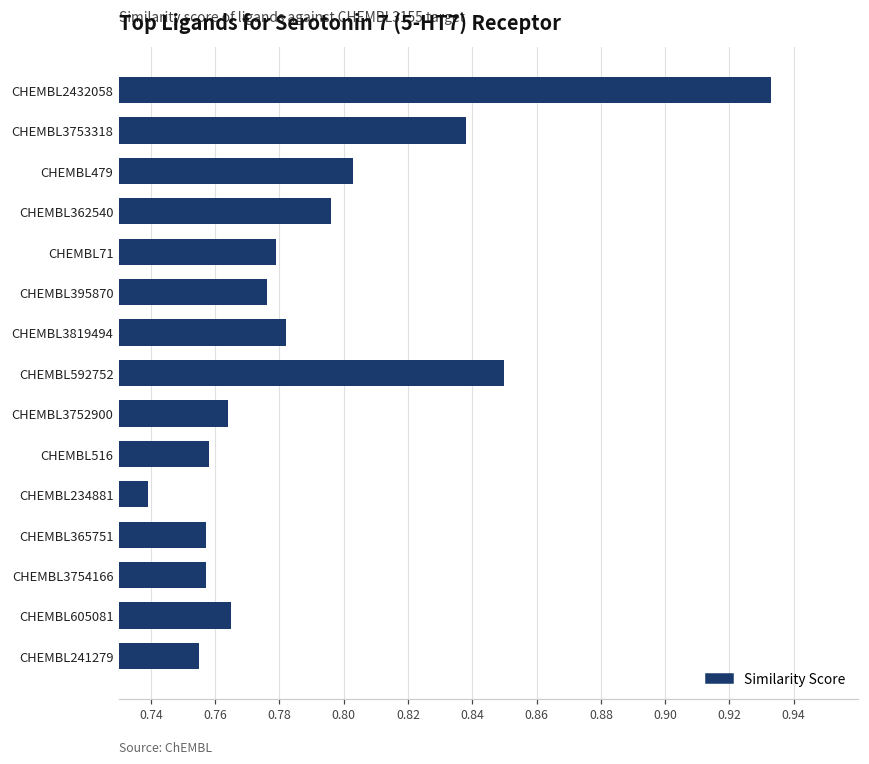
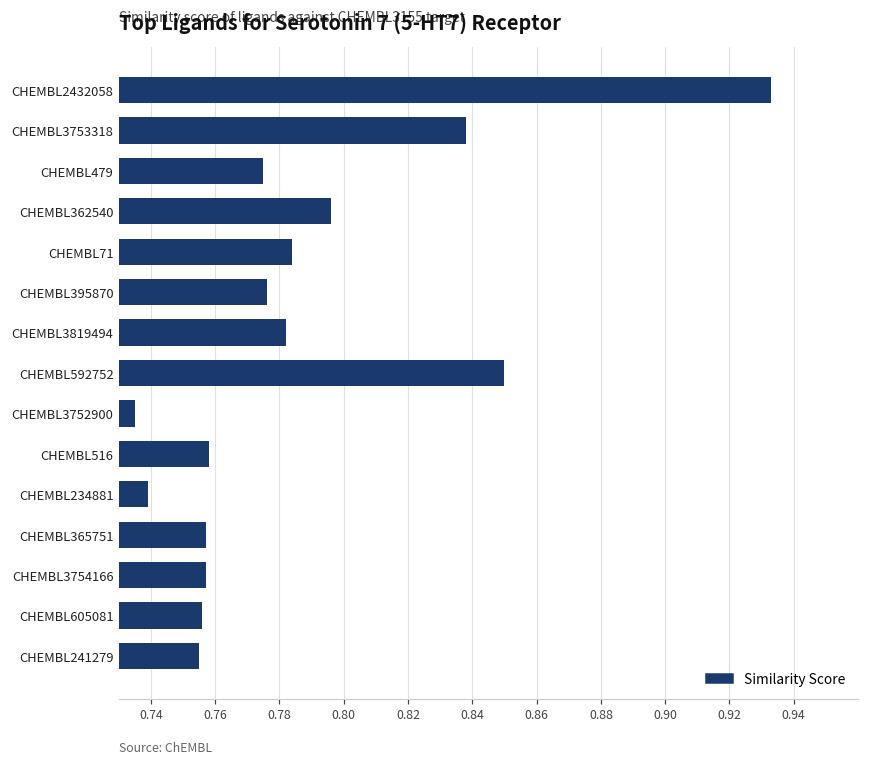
  {
    "CHEMBL2432058": 0.933,
    "CHEMBL3753318": 0.838,
-   "CHEMBL479": 0.803,
+   "CHEMBL479": 0.775,
    "CHEMBL362540": 0.796,
-   "CHEMBL71": 0.779,
+   "CHEMBL71": 0.784,
    "CHEMBL395870": 0.776,
    "CHEMBL3819494": 0.782,
    "CHEMBL592752": 0.850,
-   "CHEMBL3752900": 0.764,
+   "CHEMBL3752900": 0.735,
    "CHEMBL516": 0.758,
    "CHEMBL234881": 0.739,
    "CHEMBL365751": 0.757,
    "CHEMBL3754166": 0.757,
-   "CHEMBL605081": 0.765,
+   "CHEMBL605081": 0.756,
    "CHEMBL241279": 0.755
  }
